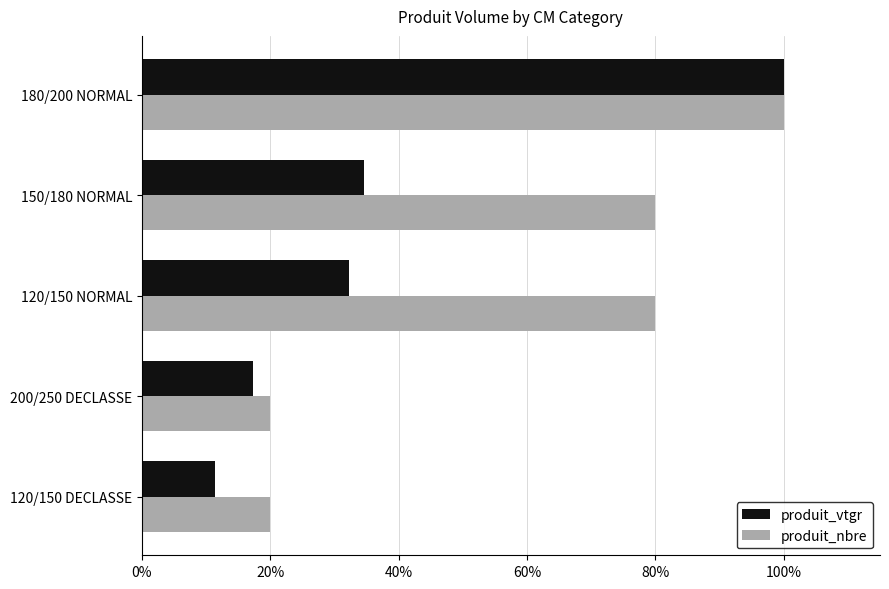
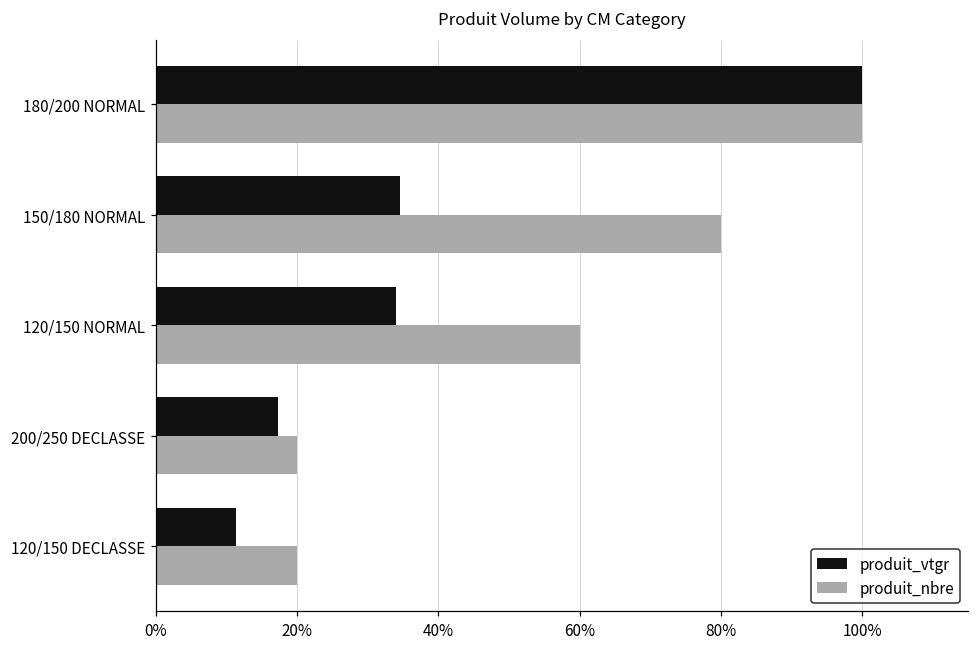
  {
    "produit_vtgr": {
      "180/200 NORMAL": "100%",
      "150/180 NORMAL": "35%",
-     "120/150 NORMAL": "32%",
+     "120/150 NORMAL": "34%",
      "200/250 DECLASSE": "17%",
      "120/150 DECLASSE": "11%"
    },
    "produit_nbre": {
      "180/200 NORMAL": "100%",
      "150/180 NORMAL": "80%",
-     "120/150 NORMAL": "80%",
+     "120/150 NORMAL": "60%",
      "200/250 DECLASSE": "20%",
      "120/150 DECLASSE": "20%"
    }
  }
